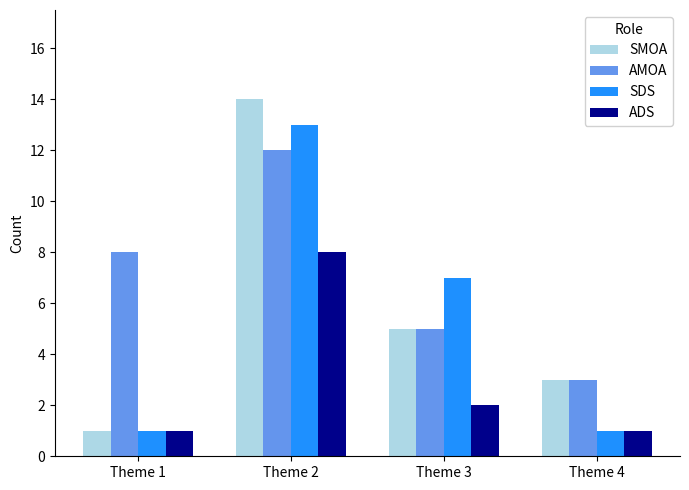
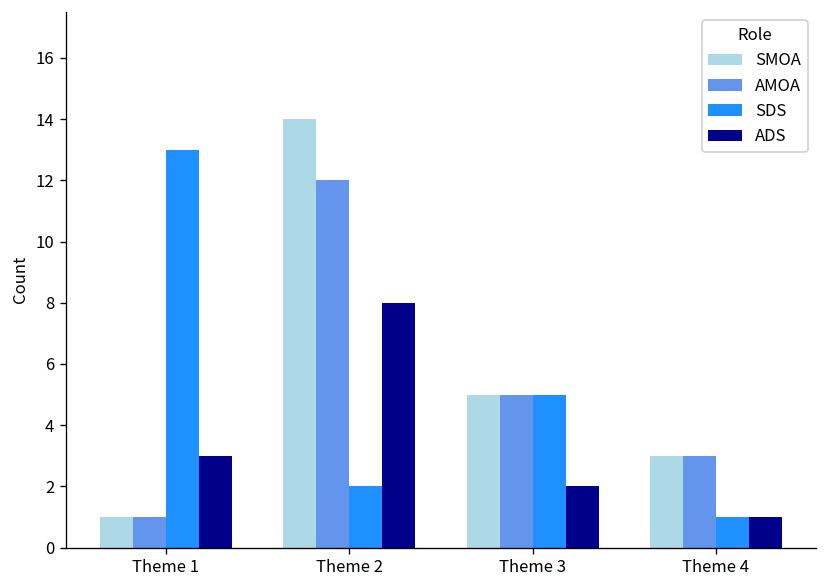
  {
    "SMOA": {
      "Theme 1": 1,
      "Theme 2": 14,
      "Theme 3": 5,
      "Theme 4": 3
    },
    "AMOA": {
-     "Theme 1": 8,
+     "Theme 1": 1,
      "Theme 2": 12,
      "Theme 3": 5,
      "Theme 4": 3
    },
    "SDS": {
-     "Theme 1": 1,
-     "Theme 2": 13,
-     "Theme 3": 7,
+     "Theme 1": 13,
+     "Theme 2": 2,
+     "Theme 3": 5,
      "Theme 4": 1
    },
    "ADS": {
-     "Theme 1": 1,
+     "Theme 1": 3,
      "Theme 2": 8,
      "Theme 3": 2,
      "Theme 4": 1
    }
  }
